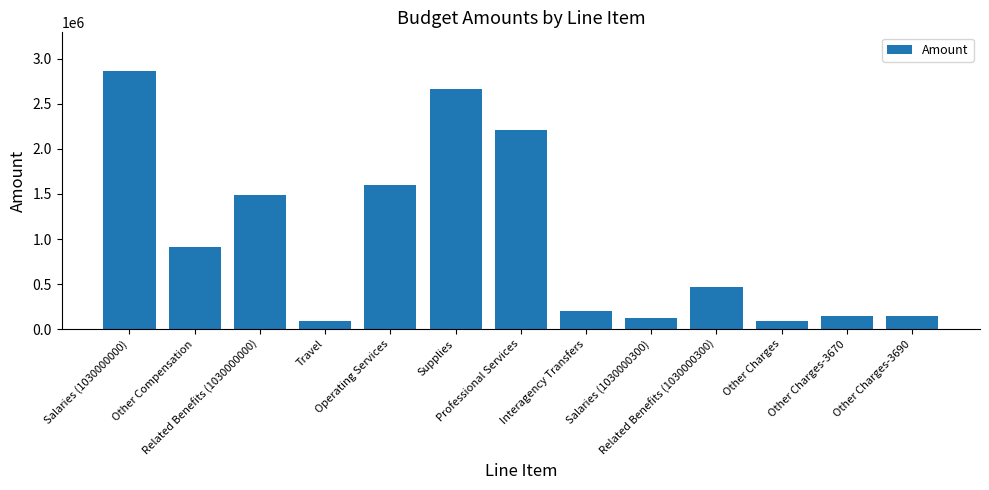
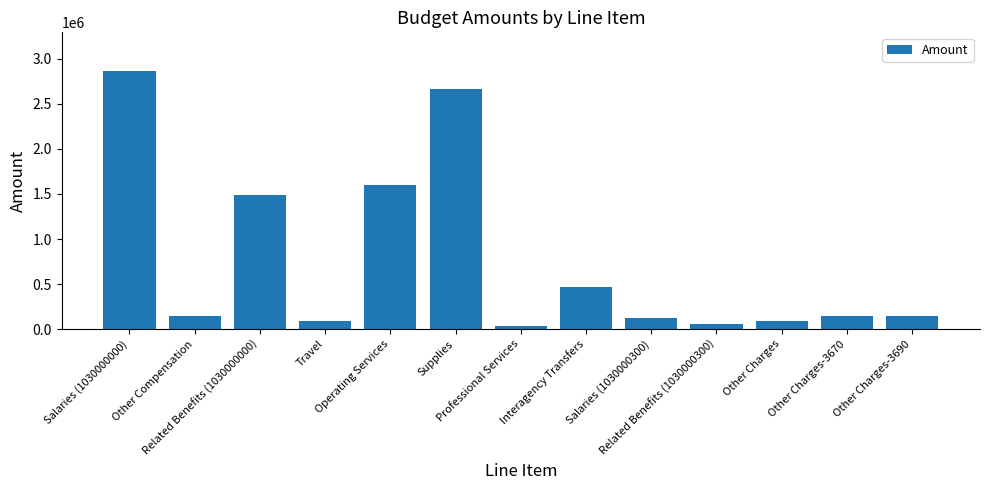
  {
    "Salaries (1030000000)": 2900000,
-   "Other Compensation": 900000,
+   "Other Compensation": 100000,
    "Related Benefits (1030000000)": 1500000,
    "Travel": 100000,
    "Operating Services": 1600000,
    "Supplies": 2700000,
-   "Professional Services": 2200000,
-   "Interagency Transfers": 200000,
+   "Professional Services": 0,
+   "Interagency Transfers": 500000,
    "Salaries (1030000300)": 100000,
-   "Related Benefits (1030000300)": 500000,
+   "Related Benefits (1030000300)": 100000,
    "Other Charges": 100000,
    "Other Charges-3670": 100000,
    "Other Charges-3690": 100000
  }
